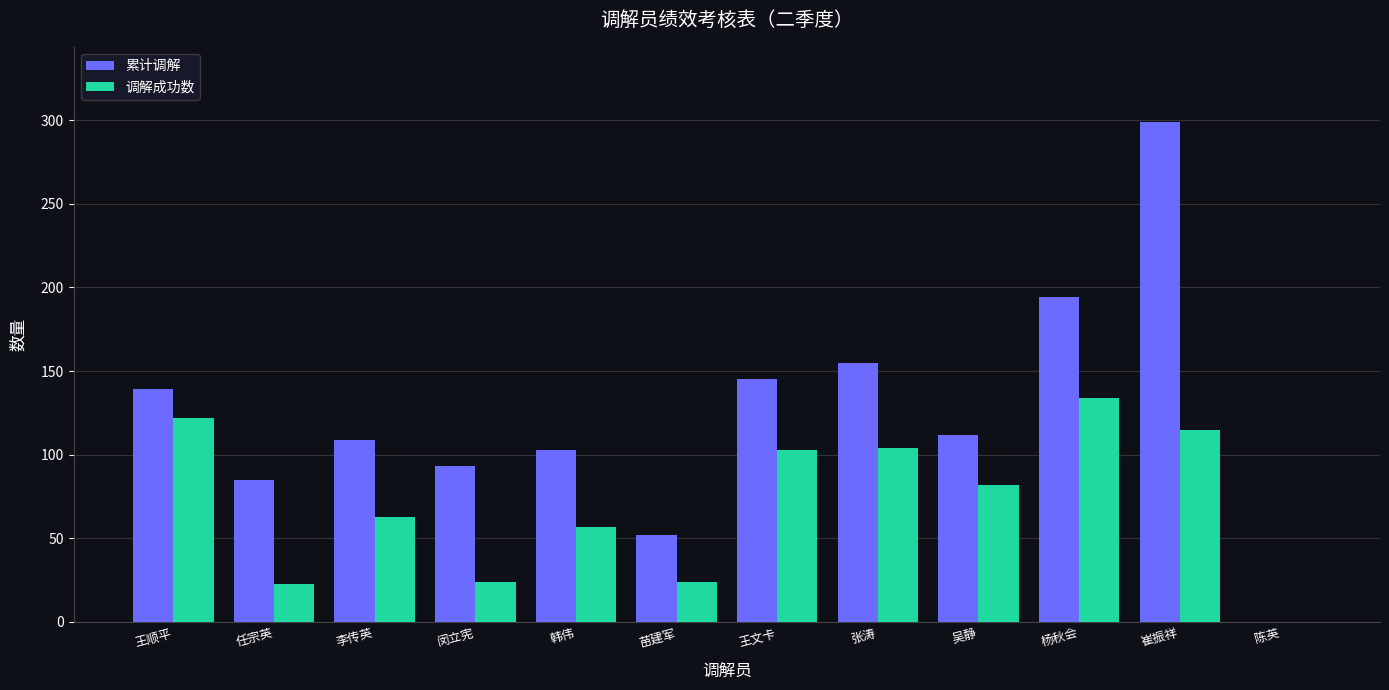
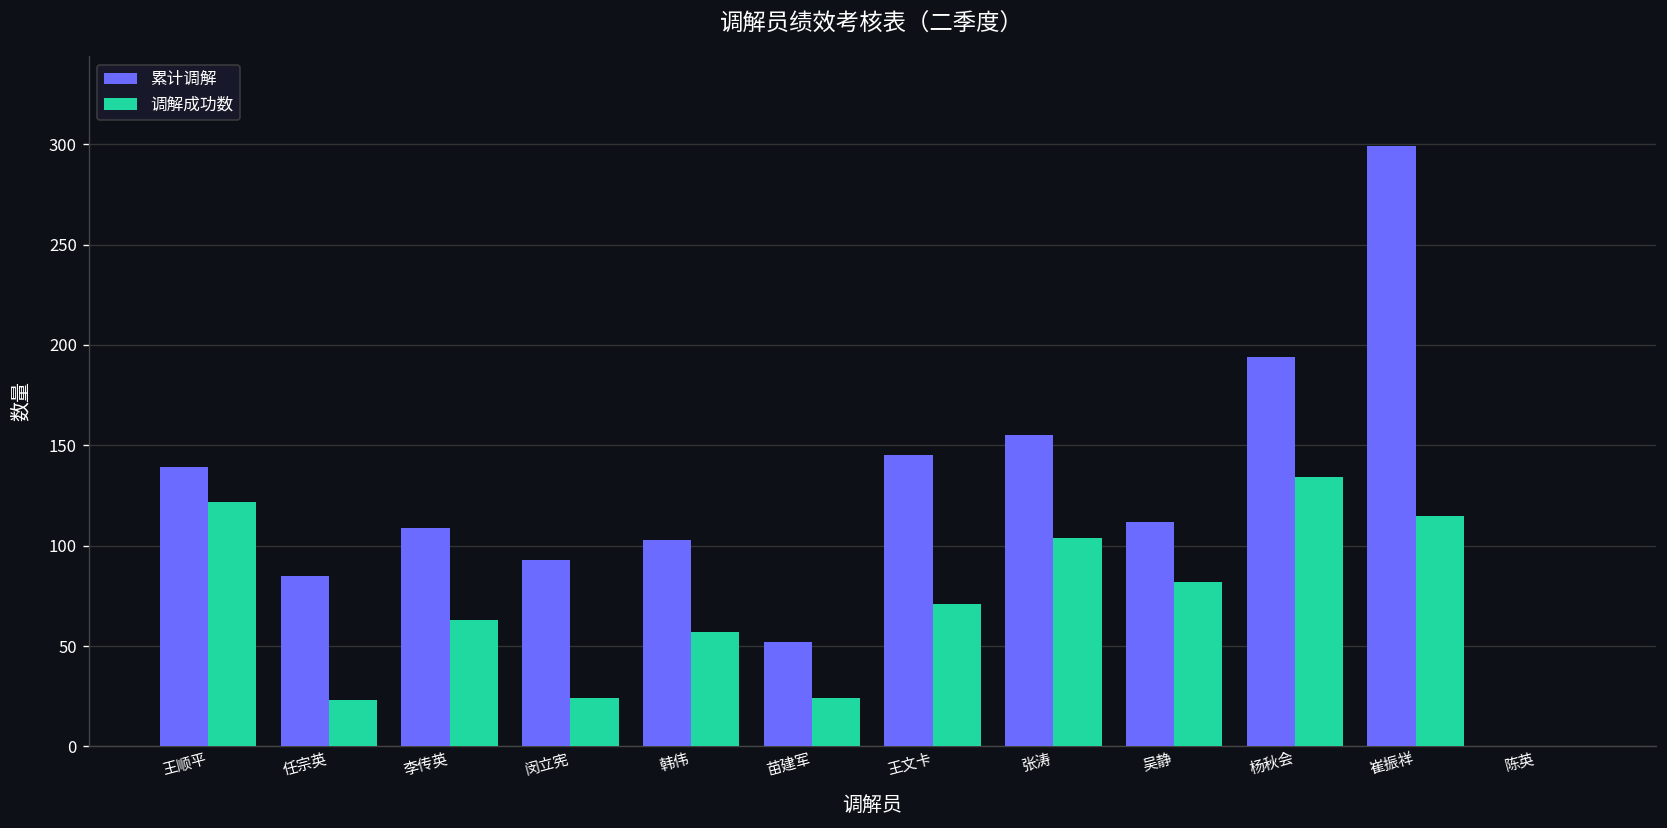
  {
    "累计调解": {
      "王顺平": 139,
      "任宗英": 85,
      "李传英": 109,
      "闵立宪": 93,
      "韩伟": 103,
      "苗建军": 52,
      "王文卡": 145,
      "张涛": 155,
      "吴静": 112,
      "杨秋会": 194,
      "崔振祥": 299,
      "陈英": 0
    },
    "调解成功数": {
      "王顺平": 122,
      "任宗英": 23,
      "李传英": 63,
      "闵立宪": 24,
      "韩伟": 57,
      "苗建军": 24,
-     "王文卡": 103,
+     "王文卡": 71,
      "张涛": 104,
      "吴静": 82,
      "杨秋会": 134,
      "崔振祥": 115,
      "陈英": 0
    }
  }
